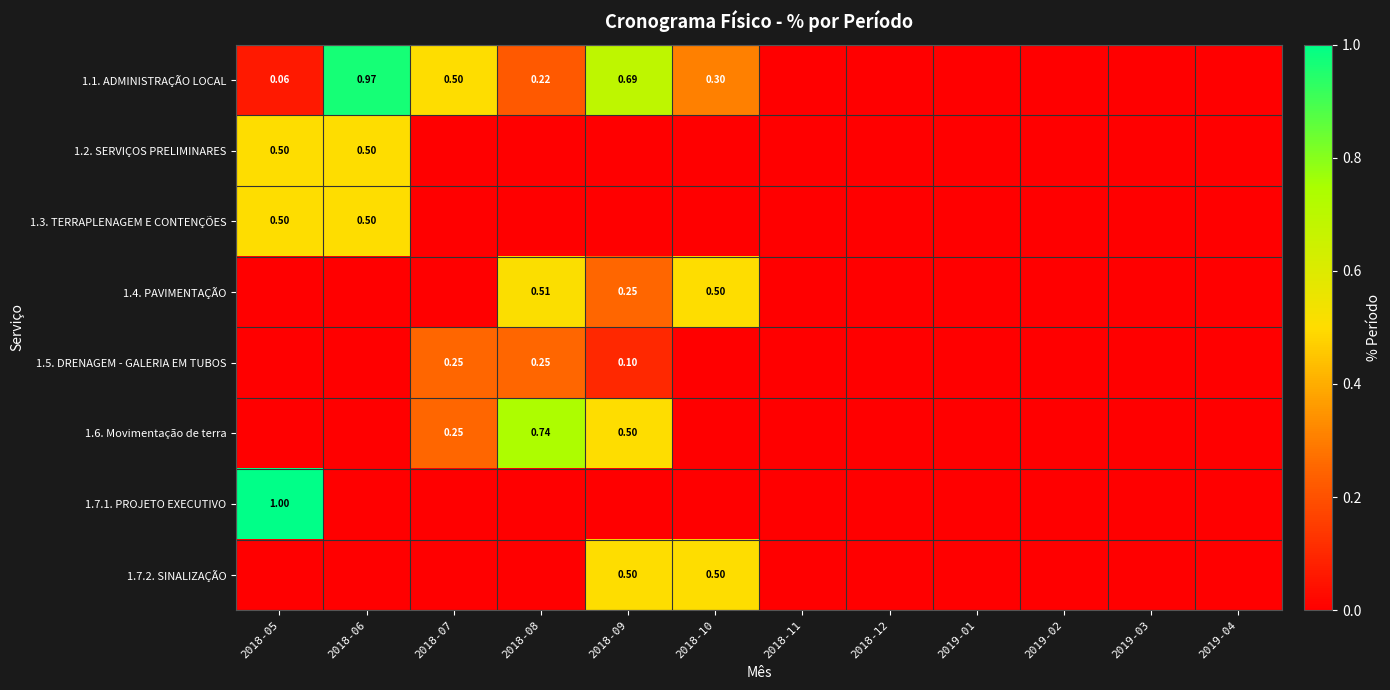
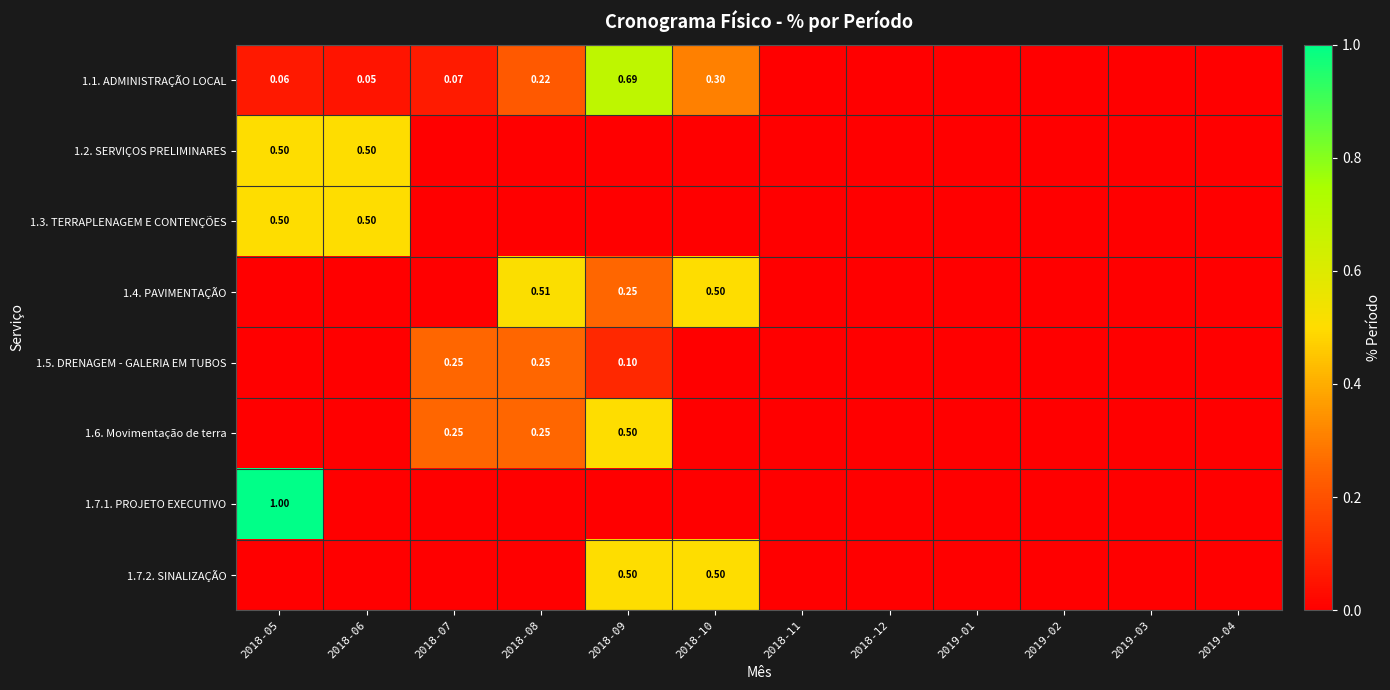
  {
    "1.1. ADMINISTRAÇÃO LOCAL": {
      "2018-05": 0.06,
-     "2018-06": 0.97,
-     "2018-07": 0.50,
+     "2018-06": 0.05,
+     "2018-07": 0.07,
      "2018-08": 0.22,
      "2018-09": 0.69,
      "2018-10": 0.30
    },
    "1.2. SERVIÇOS PRELIMINARES": {
      "2018-05": 0.50,
      "2018-06": 0.50
    },
    "1.3. TERRAPLENAGEM E CONTENÇÕES": {
      "2018-05": 0.50,
      "2018-06": 0.50
    },
    "1.4. PAVIMENTAÇÃO": {
      "2018-08": 0.51,
      "2018-09": 0.25,
      "2018-10": 0.50
    },
    "1.5. DRENAGEM - GALERIA EM TUBOS": {
      "2018-07": 0.25,
      "2018-08": 0.25,
      "2018-09": 0.10
    },
    "1.6. Movimentação de terra": {
      "2018-07": 0.25,
-     "2018-08": 0.74,
+     "2018-08": 0.25,
      "2018-09": 0.50
    },
    "1.7.1. PROJETO EXECUTIVO": {
      "2018-05": 1.00
    },
    "1.7.2. SINALIZAÇÃO": {
      "2018-09": 0.50,
      "2018-10": 0.50
    }
  }
